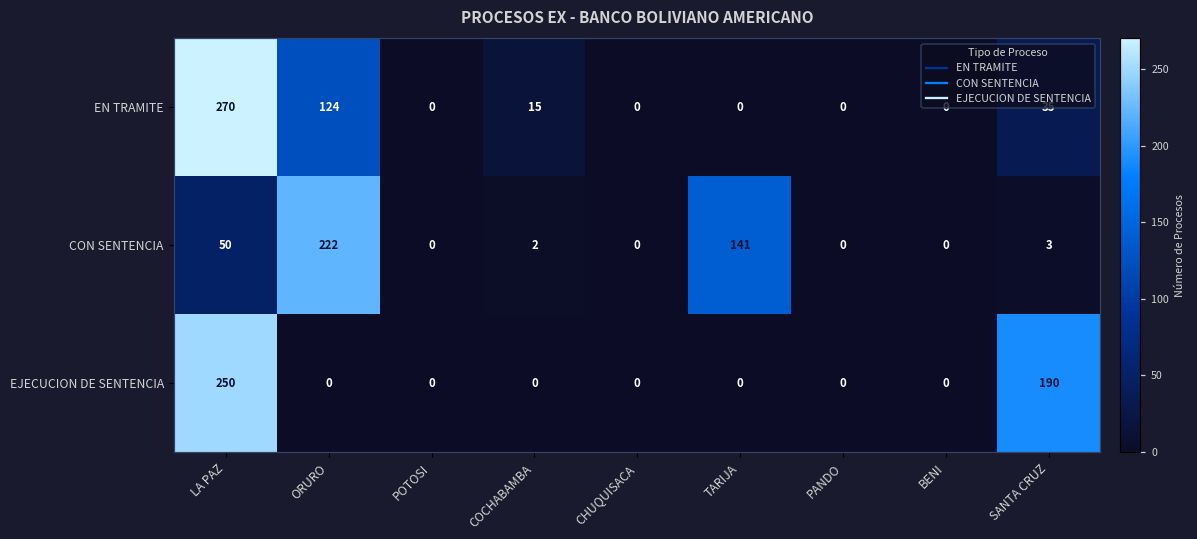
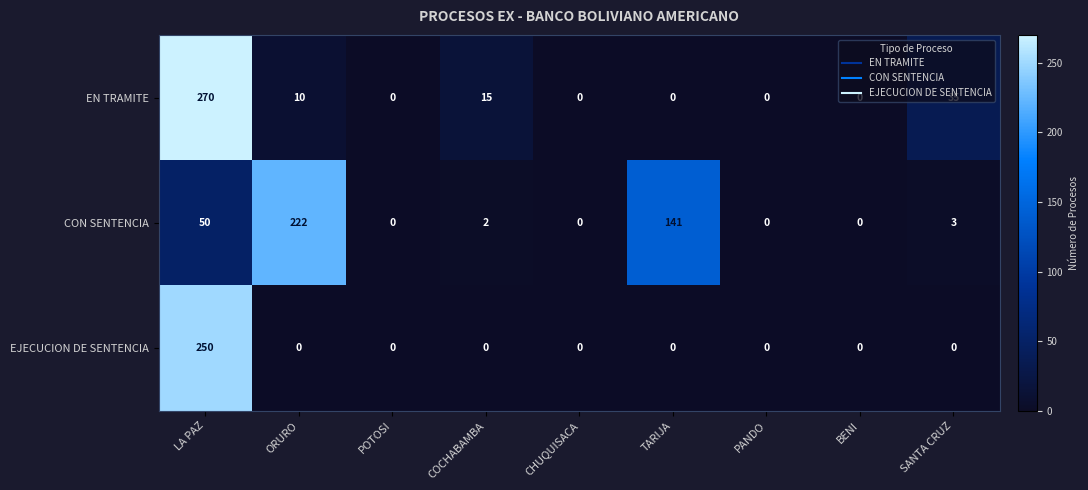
  {
    "EN TRAMITE": {
      "LA PAZ": 270,
-     "ORURO": 124,
+     "ORURO": 10,
      "POTOSI": 0,
      "COCHABAMBA": 15,
      "CHUQUISACA": 0,
      "TARIJA": 0,
      "PANDO": 0
    },
    "CON SENTENCIA": {
      "LA PAZ": 50,
      "ORURO": 222,
      "POTOSI": 0,
      "COCHABAMBA": 2,
      "CHUQUISACA": 0,
      "TARIJA": 141,
      "PANDO": 0,
      "BENI": 0,
      "SANTA CRUZ": 3
    },
    "EJECUCION DE SENTENCIA": {
      "LA PAZ": 250,
      "ORURO": 0,
      "POTOSI": 0,
      "COCHABAMBA": 0,
      "CHUQUISACA": 0,
      "TARIJA": 0,
      "PANDO": 0,
      "BENI": 0,
-     "SANTA CRUZ": 190
+     "SANTA CRUZ": 0
    }
  }
